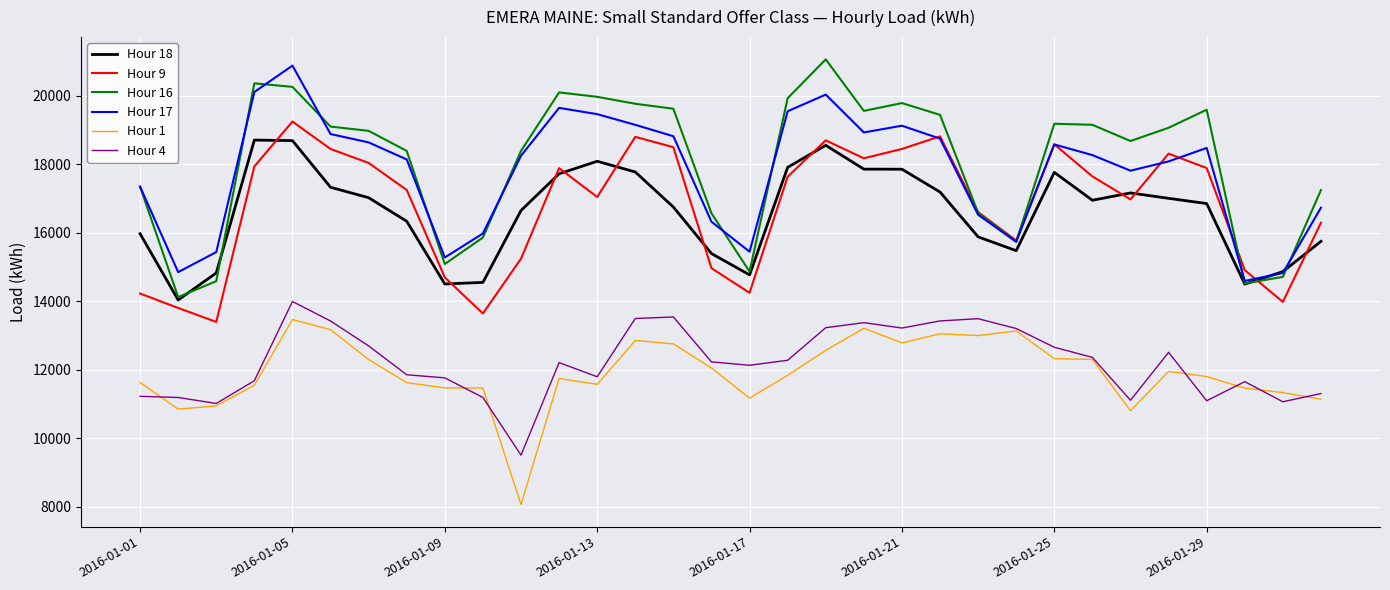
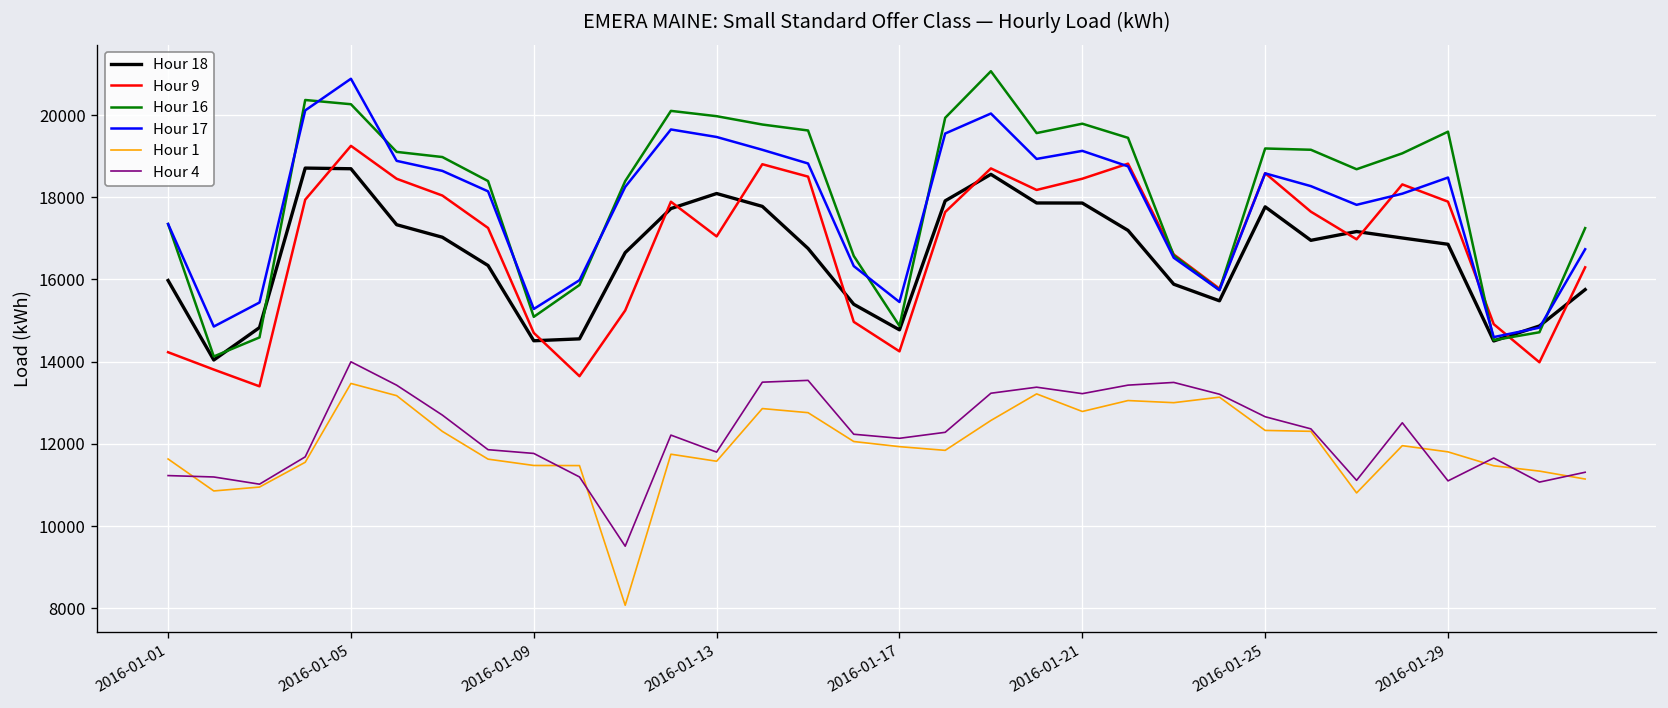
  {
    "Hour 18": {
      "2016-01-01": 16000,
      "2016-01-05": 18700,
      "2016-01-09": 14500,
      "2016-01-13": 18100,
      "2016-01-17": 14800,
      "2016-01-21": 17900,
      "2016-01-25": 17800,
      "2016-01-29": 16900
    },
    "Hour 9": {
      "2016-01-01": 14200,
      "2016-01-05": 19300,
      "2016-01-09": 14700,
      "2016-01-13": 17000,
      "2016-01-17": 14300,
      "2016-01-21": 18500,
      "2016-01-29": 17900
    },
    "Hour 16": {
      "2016-01-05": 20300,
      "2016-01-09": 15100,
      "2016-01-13": 20000,
      "2016-01-17": 14900,
      "2016-01-21": 19800,
      "2016-01-25": 19200,
      "2016-01-29": 19600
    },
    "Hour 17": {
      "2016-01-05": 20900,
      "2016-01-09": 15300,
      "2016-01-13": 19500,
      "2016-01-17": 15500,
      "2016-01-21": 19100,
      "2016-01-29": 18500
    },
    "Hour 1": {
      "2016-01-01": 11600,
      "2016-01-05": 13500,
      "2016-01-09": 11500,
      "2016-01-13": 11600,
-     "2016-01-17": 11200,
+     "2016-01-17": 11900,
      "2016-01-21": 12800,
      "2016-01-25": 12300,
      "2016-01-29": 11800
    },
    "Hour 4": {
      "2016-01-01": 11200,
      "2016-01-05": 14000,
      "2016-01-09": 11800,
      "2016-01-13": 11800,
      "2016-01-17": 12100,
      "2016-01-21": 13200,
      "2016-01-25": 12700,
      "2016-01-29": 11100
    }
  }
